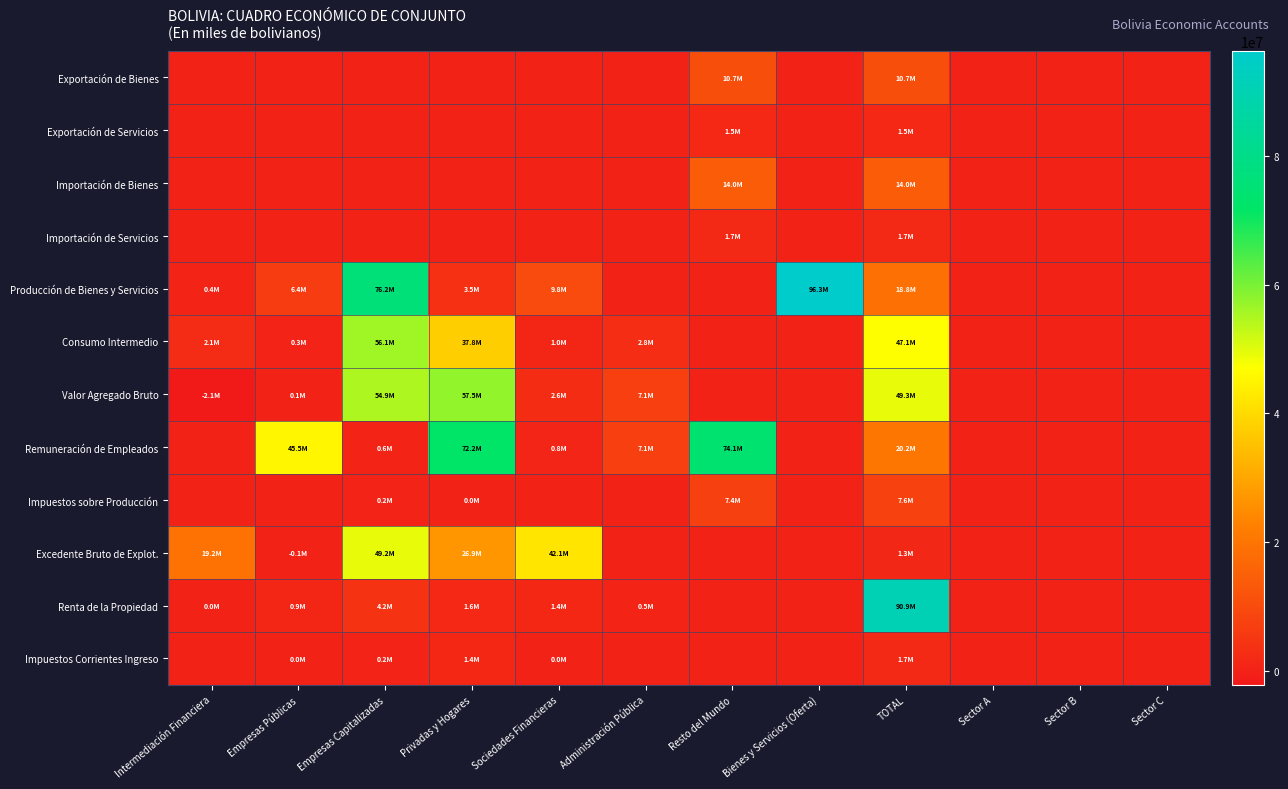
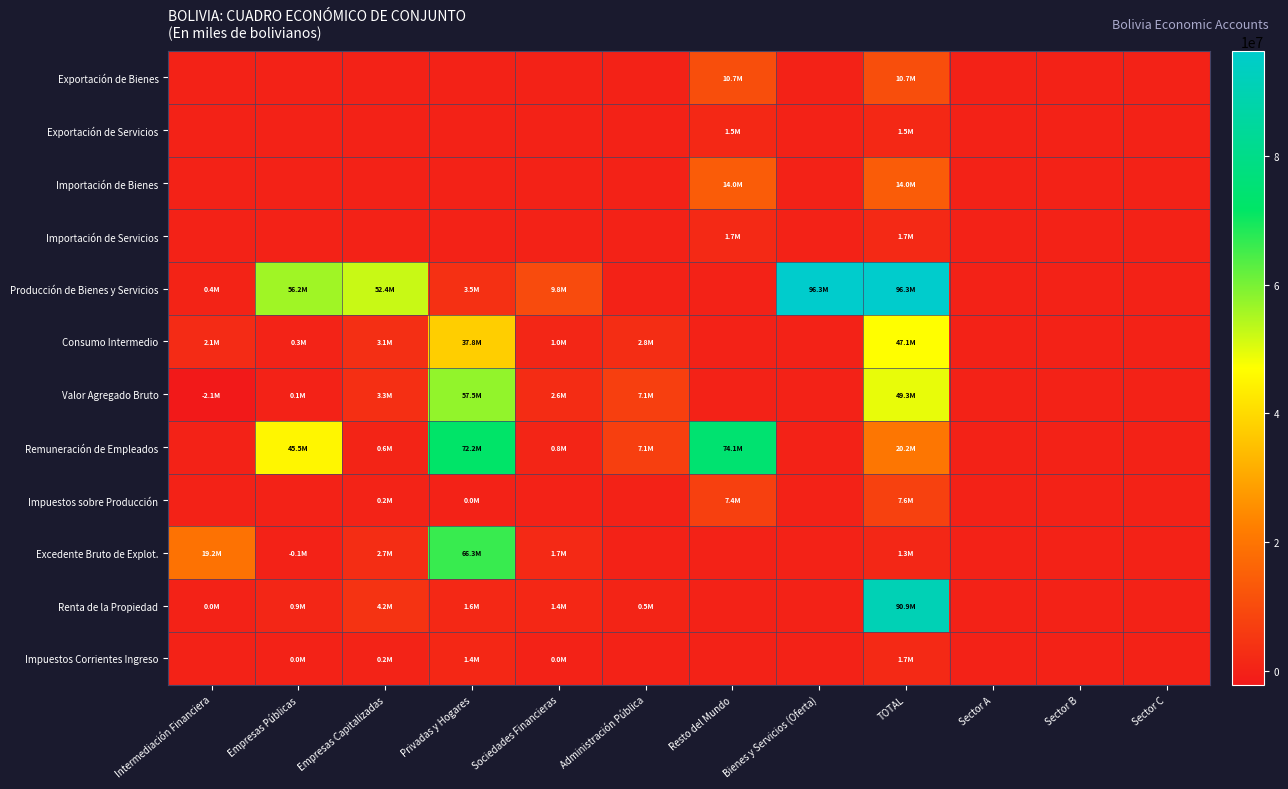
  {
    "Exportación de Bienes": {
      "Resto del Mundo": "10.7M",
      "TOTAL": "10.7M"
    },
    "Exportación de Servicios": {
      "Resto del Mundo": "1.5M",
      "TOTAL": "1.5M"
    },
    "Importación de Bienes": {
      "Resto del Mundo": "14.0M",
      "TOTAL": "14.0M"
    },
    "Importación de Servicios": {
      "Resto del Mundo": "1.7M",
      "TOTAL": "1.7M"
    },
    "Producción de Bienes y Servicios": {
      "Intermediación Financiera": "0.4M",
-     "Empresas Públicas": "6.4M",
-     "Empresas Capitalizadas": "76.2M",
+     "Empresas Públicas": "56.2M",
+     "Empresas Capitalizadas": "52.4M",
      "Privadas y Hogares": "3.5M",
      "Sociedades Financieras": "9.8M",
      "Bienes y Servicios (Oferta)": "96.3M",
-     "TOTAL": "18.8M"
+     "TOTAL": "96.3M"
    },
    "Consumo Intermedio": {
      "Intermediación Financiera": "2.1M",
      "Empresas Públicas": "0.3M",
-     "Empresas Capitalizadas": "56.1M",
+     "Empresas Capitalizadas": "3.1M",
      "Privadas y Hogares": "37.8M",
      "Sociedades Financieras": "1.0M",
      "Administración Pública": "2.8M",
      "TOTAL": "47.1M"
    },
    "Valor Agregado Bruto": {
      "Intermediación Financiera": "-2.1M",
      "Empresas Públicas": "0.1M",
-     "Empresas Capitalizadas": "54.9M",
+     "Empresas Capitalizadas": "3.3M",
      "Privadas y Hogares": "57.5M",
      "Sociedades Financieras": "2.6M",
      "Administración Pública": "7.1M",
      "TOTAL": "49.3M"
    },
    "Remuneración de Empleados": {
      "Empresas Públicas": "45.5M",
      "Empresas Capitalizadas": "0.6M",
      "Privadas y Hogares": "72.2M",
      "Sociedades Financieras": "0.8M",
      "Administración Pública": "7.1M",
      "Resto del Mundo": "74.1M",
      "TOTAL": "20.2M"
    },
    "Impuestos sobre Producción": {
      "Empresas Capitalizadas": "0.2M",
      "Privadas y Hogares": "0.0M",
      "Resto del Mundo": "7.4M",
      "TOTAL": "7.6M"
    },
    "Excedente Bruto de Explot.": {
      "Intermediación Financiera": "19.2M",
      "Empresas Públicas": "-0.1M",
-     "Empresas Capitalizadas": "49.2M",
-     "Privadas y Hogares": "26.9M",
-     "Sociedades Financieras": "42.1M",
+     "Empresas Capitalizadas": "2.7M",
+     "Privadas y Hogares": "66.3M",
+     "Sociedades Financieras": "1.7M",
      "TOTAL": "1.3M"
    },
    "Renta de la Propiedad": {
      "Intermediación Financiera": "0.0M",
      "Empresas Públicas": "0.9M",
      "Empresas Capitalizadas": "4.2M",
      "Privadas y Hogares": "1.6M",
      "Sociedades Financieras": "1.4M",
      "Administración Pública": "0.5M",
      "TOTAL": "90.9M"
    },
    "Impuestos Corrientes Ingreso": {
      "Empresas Públicas": "0.0M",
      "Empresas Capitalizadas": "0.2M",
      "Privadas y Hogares": "1.4M",
      "Sociedades Financieras": "0.0M",
      "TOTAL": "1.7M"
    }
  }
